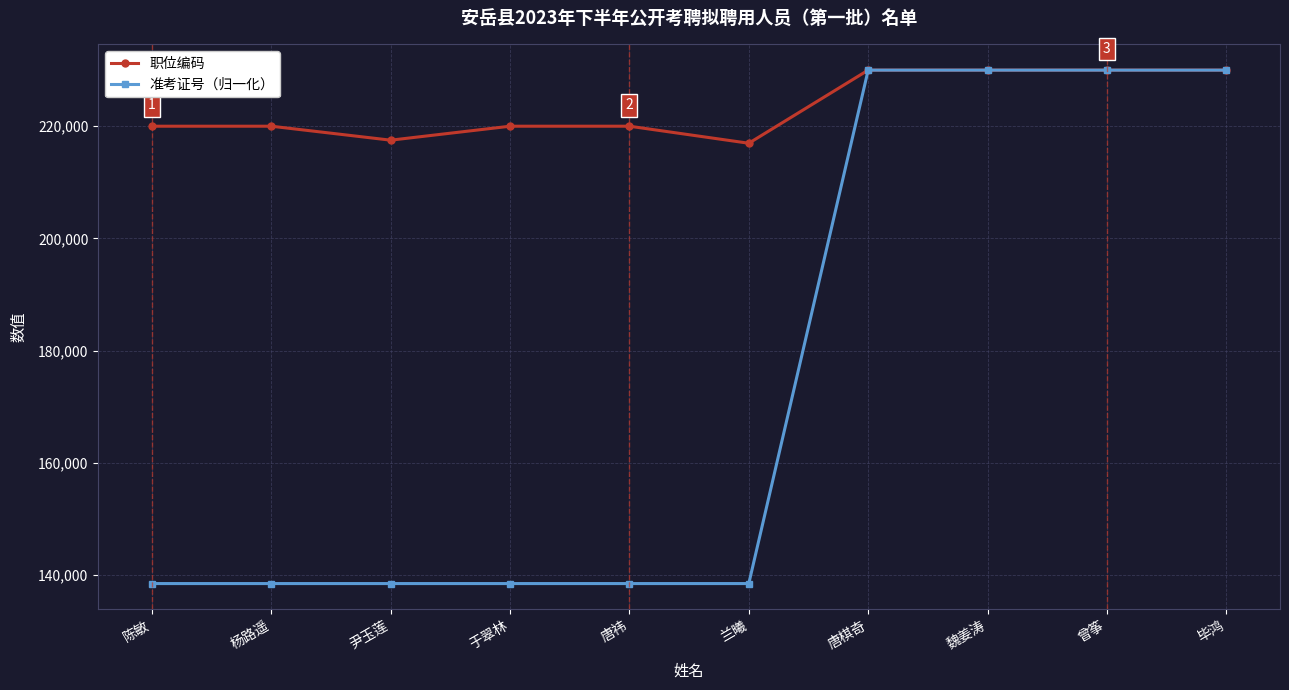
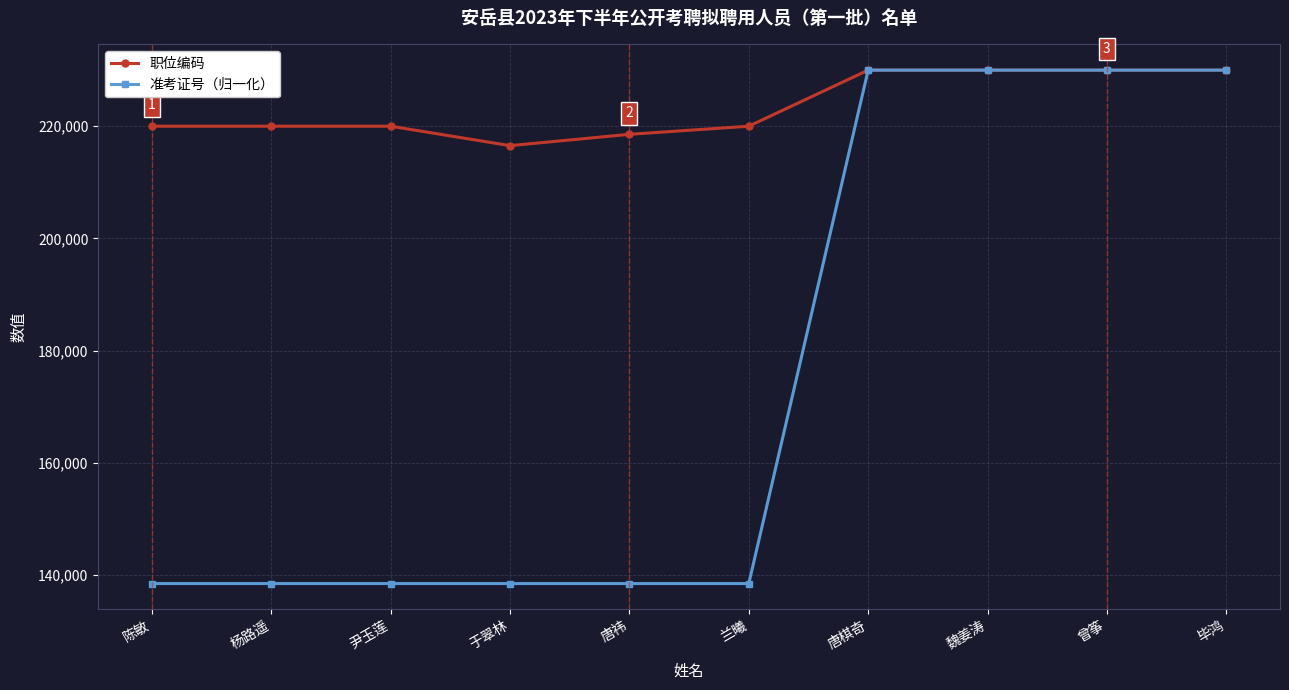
  {
    "职位编码": {
      "杨路遥": "220,000",
-     "尹玉莲": "218,000",
-     "于翠林": "220,000",
-     "唐祎": "220,000",
-     "兰曦": "217,000"
+     "尹玉莲": "220,000",
+     "于翠林": "217,000",
+     "唐祎": "219,000",
+     "兰曦": "220,000"
    },
    "准考证号（归一化）": {
      "陈敏": "138,000",
      "杨路遥": "138,000",
      "尹玉莲": "138,000",
      "于翠林": "138,000",
      "唐祎": "138,000",
      "兰曦": "138,000"
    }
  }
